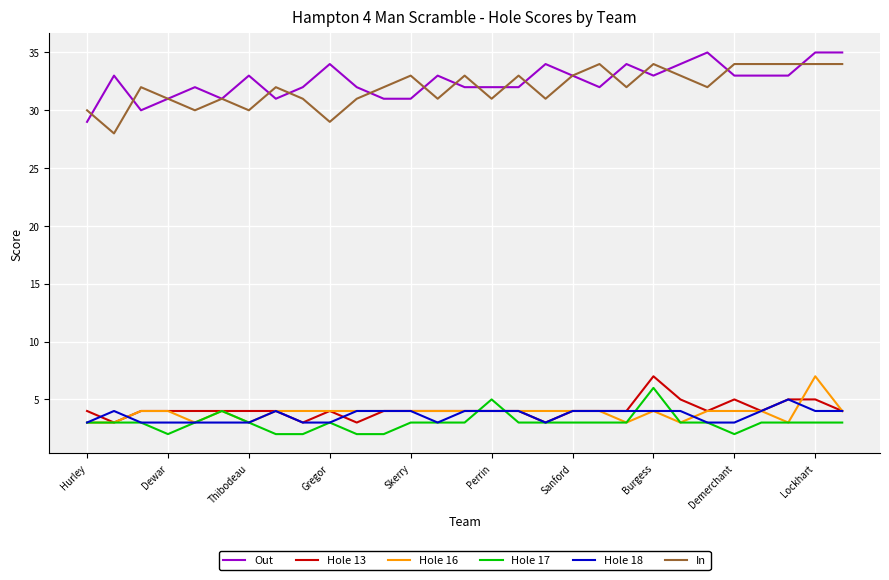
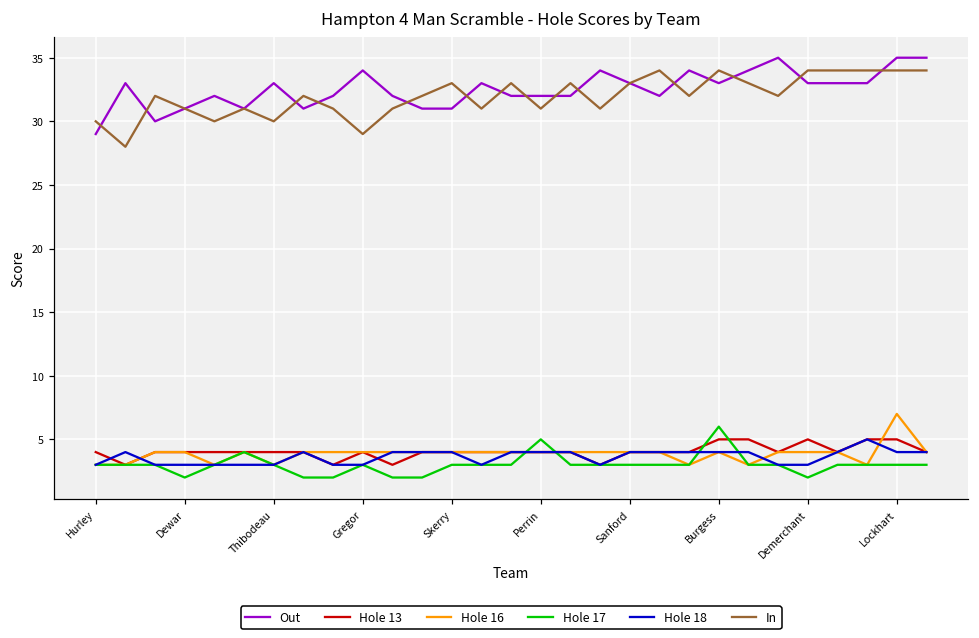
  {
    "Out": {
      "Hurley": 29,
      "Thibodeau": 33,
      "Gregor": 34,
      "Skerry": 31,
      "Perrin": 32,
      "Burgess": 33,
      "Demerchant": 33,
      "Lockhart": 35
    },
    "Hole 13": {
      "Hurley": 4,
      "Thibodeau": 4,
-     "Burgess": 7,
+     "Burgess": 5,
      "Demerchant": 5,
      "Lockhart": 5
    },
    "Hole 16": {
      "Demerchant": 4,
      "Lockhart": 7
    },
    "Hole 17": {
      "Dewar": 2,
      "Skerry": 3,
      "Perrin": 5,
      "Sanford": 3,
      "Burgess": 6,
      "Demerchant": 2,
      "Lockhart": 3
    },
    "Hole 18": {
      "Dewar": 3,
      "Demerchant": 3,
      "Lockhart": 4
    },
    "In": {
      "Hurley": 30,
      "Thibodeau": 30,
      "Gregor": 29,
      "Skerry": 33,
      "Perrin": 31,
      "Burgess": 34,
      "Demerchant": 34,
      "Lockhart": 34
    }
  }
